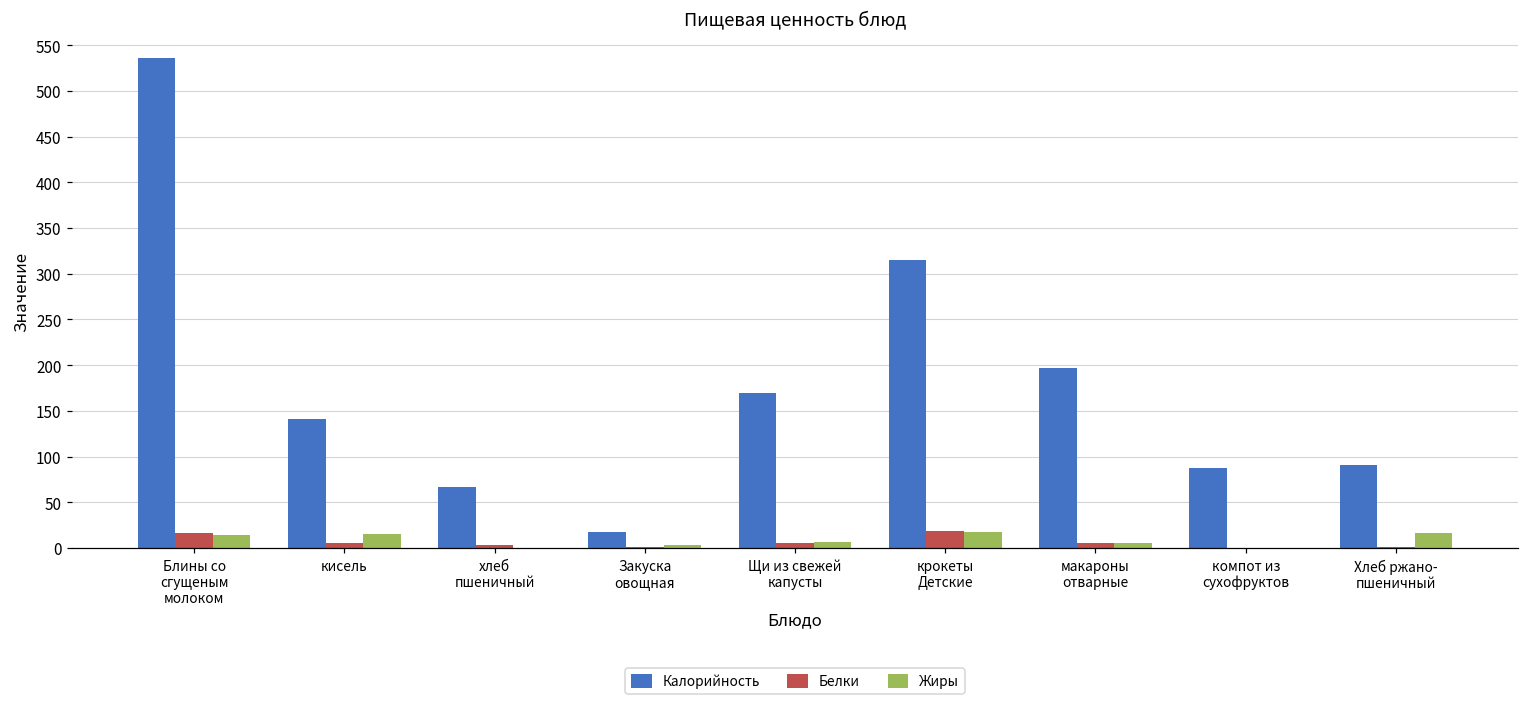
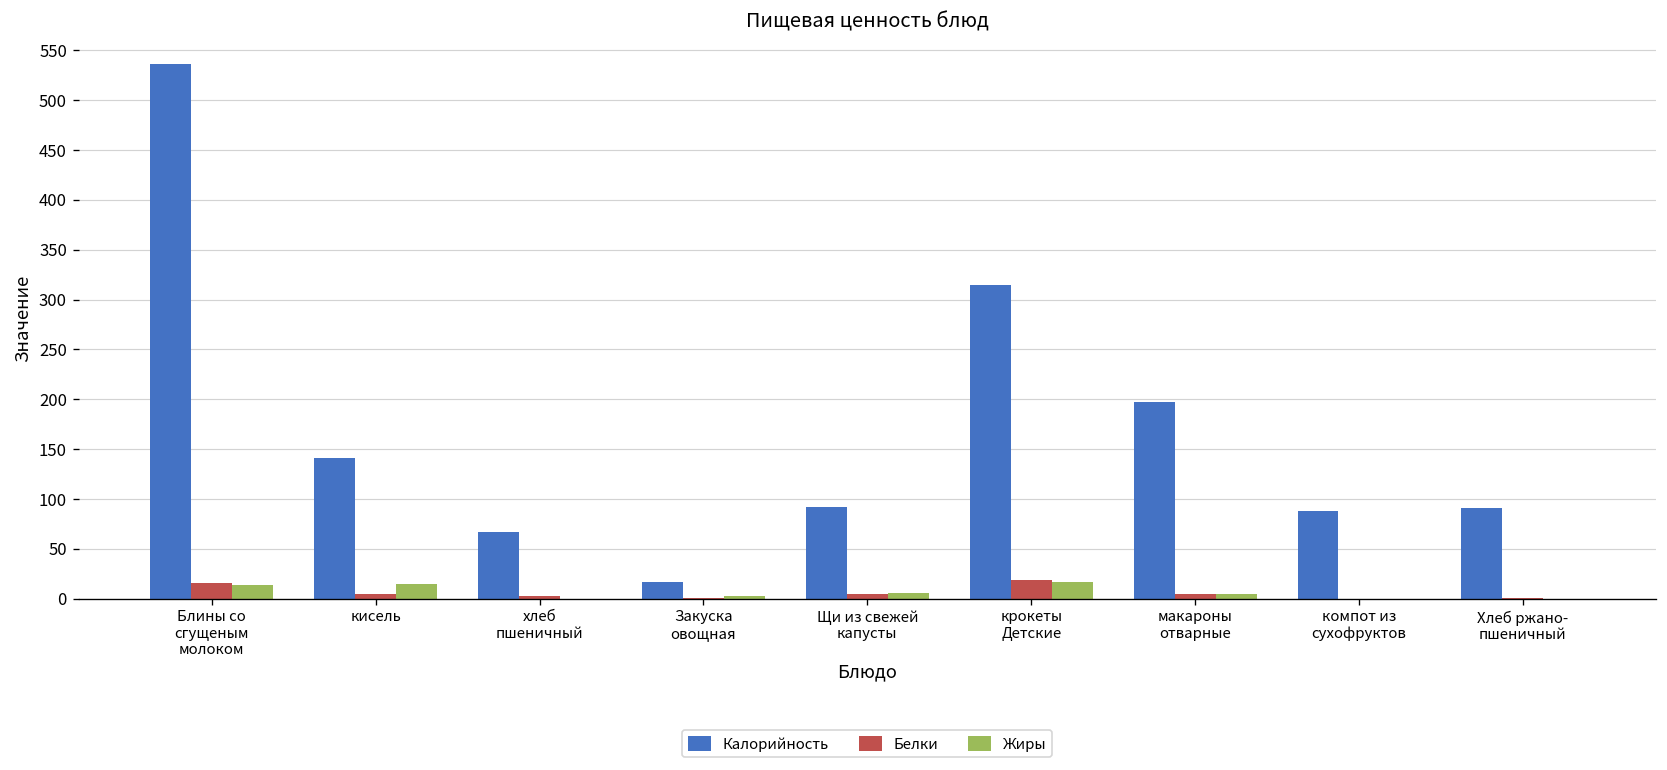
  {
    "Калорийность": {
      "Блины со сгущеным молоком": 540,
      "кисель": 140,
      "хлеб пшеничный": 70,
      "Закуска овощная": 20,
-     "Щи из свежей капусты": 170,
+     "Щи из свежей капусты": 90,
      "крокеты Детские": 320,
      "макароны отварные": 200,
      "компот из сухофруктов": 90,
      "Хлеб ржано- пшеничный": 90
    },
    "Белки": {
      "Блины со сгущеным молоком": 20,
      "кисель": 10,
      "Щи из свежей капусты": 10,
      "крокеты Детские": 20,
      "макароны отварные": 10,
      "компот из сухофруктов": 0
    },
    "Жиры": {
      "Блины со сгущеным молоком": 10,
      "кисель": 20,
      "хлеб пшеничный": 0,
      "Щи из свежей капусты": 10,
      "крокеты Детские": 20,
      "макароны отварные": 10,
      "компот из сухофруктов": 0,
-     "Хлеб ржано- пшеничный": 20
+     "Хлеб ржано- пшеничный": 0
    }
  }
